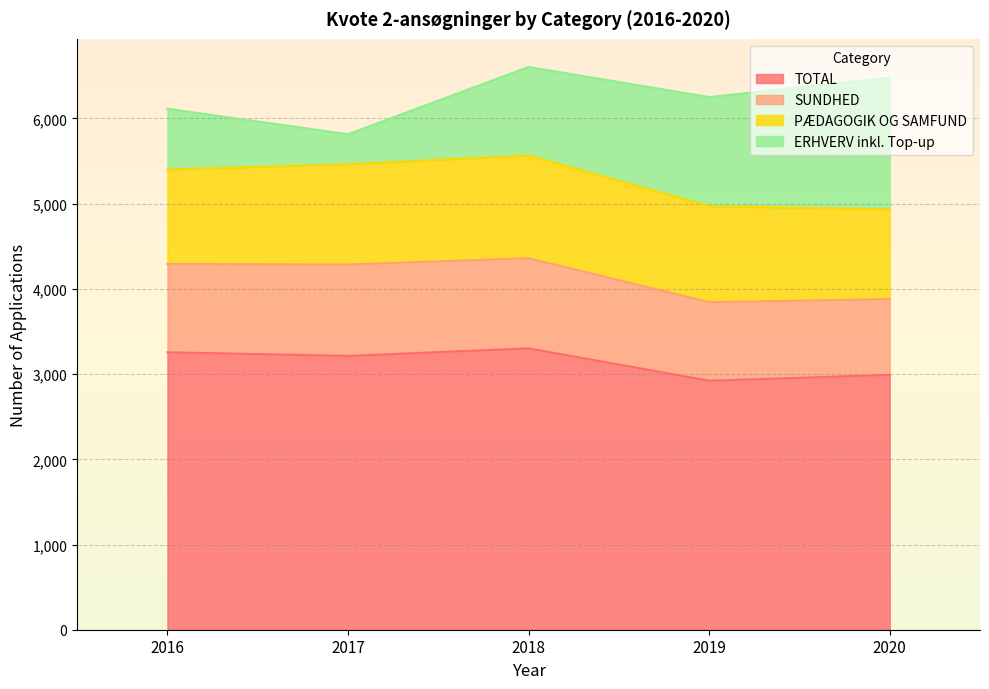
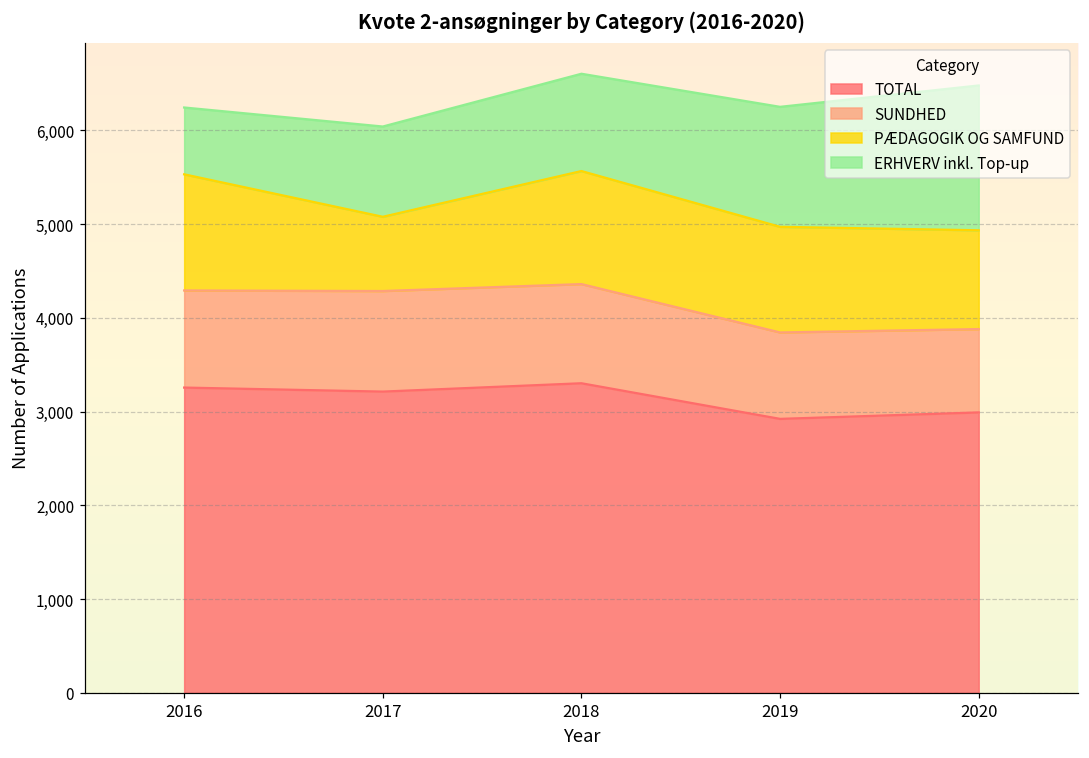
  {
    "PÆDAGOGIK OG SAMFUND": {
-     "2016": "1,100",
-     "2017": "1,200",
+     "2016": "1,200",
+     "2017": "800",
      "2018": "1,200",
      "2019": "1,100",
      "2020": "1,100"
    },
    "ERHVERV inkl. Top-up": {
      "2016": "700",
-     "2017": "400",
+     "2017": "1,000",
      "2018": "1,000",
      "2019": "1,300"
    }
  }
